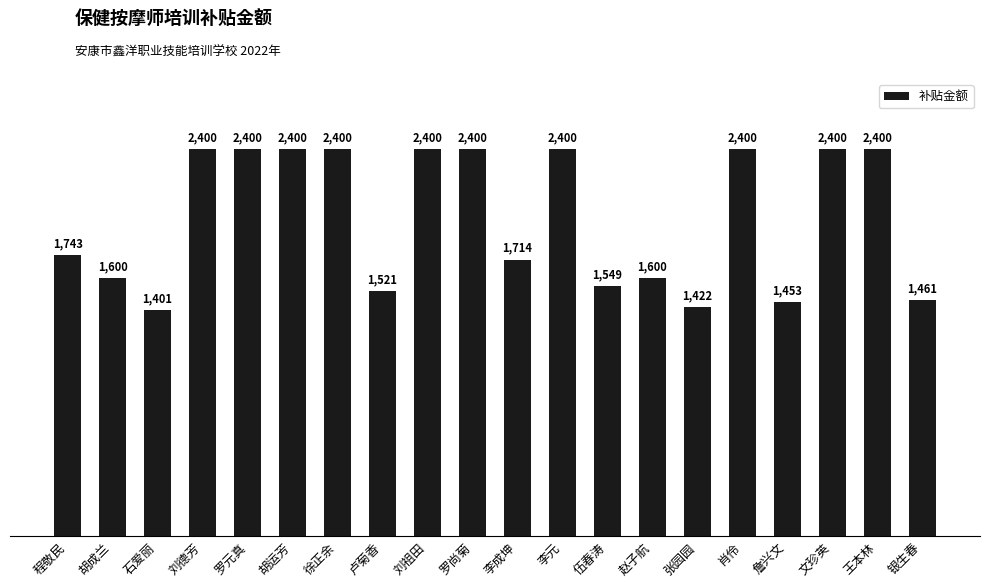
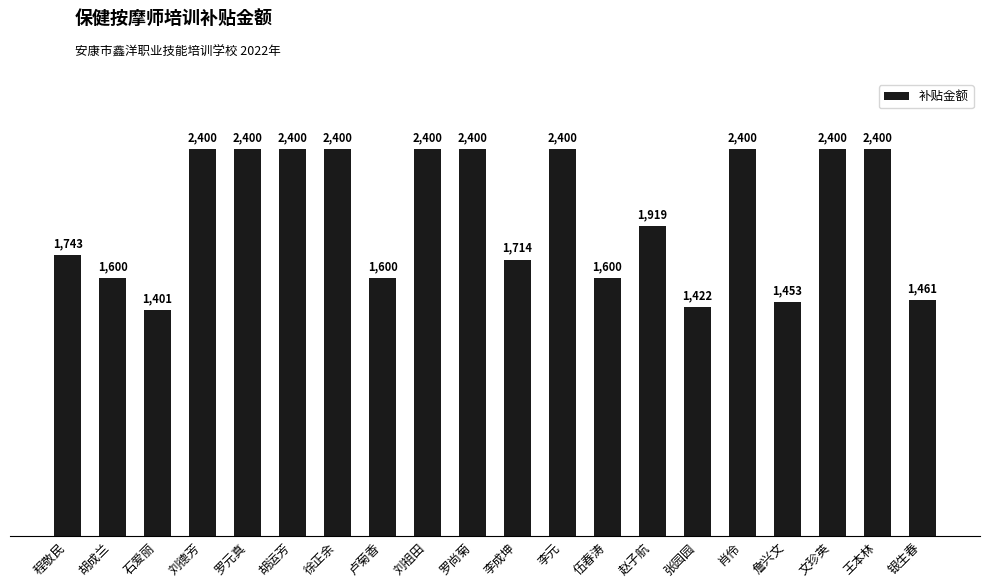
  {
    "程敬民": "1,743",
    "胡成兰": "1,600",
    "石爱丽": "1,401",
    "刘德芳": "2,400",
    "罗元真": "2,400",
    "胡运芳": "2,400",
    "徐正余": "2,400",
-   "卢菊香": "1,521",
+   "卢菊香": "1,600",
    "刘祖田": "2,400",
    "罗尚菊": "2,400",
    "李成坤": "1,714",
    "李元": "2,400",
-   "伍春涛": "1,549",
-   "赵子航": "1,600",
+   "伍春涛": "1,600",
+   "赵子航": "1,919",
    "张园园": "1,422",
    "肖伶": "2,400",
    "詹兴文": "1,453",
    "文珍英": "2,400",
    "王本林": "2,400",
    "银生春": "1,461"
  }
